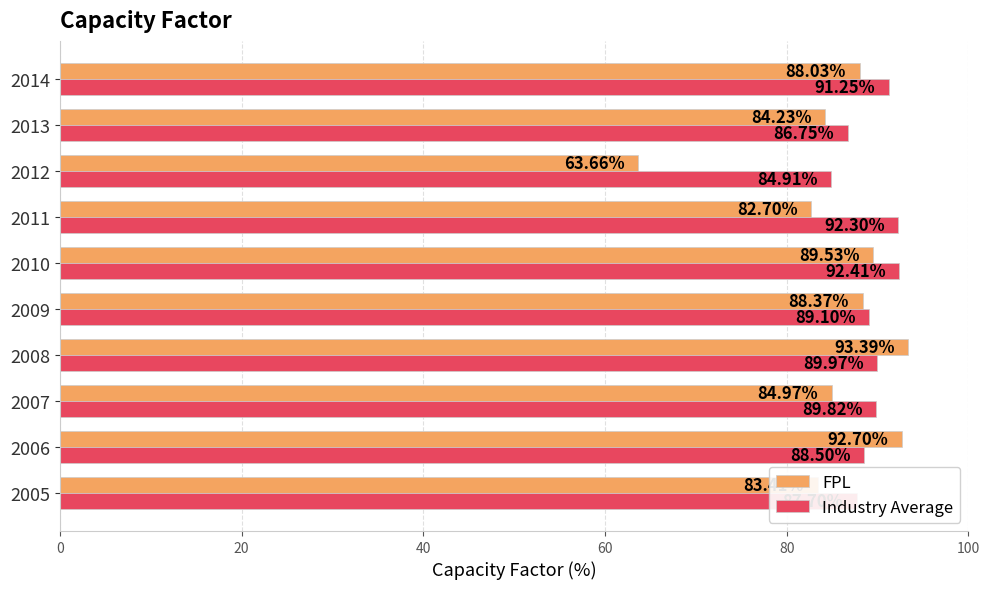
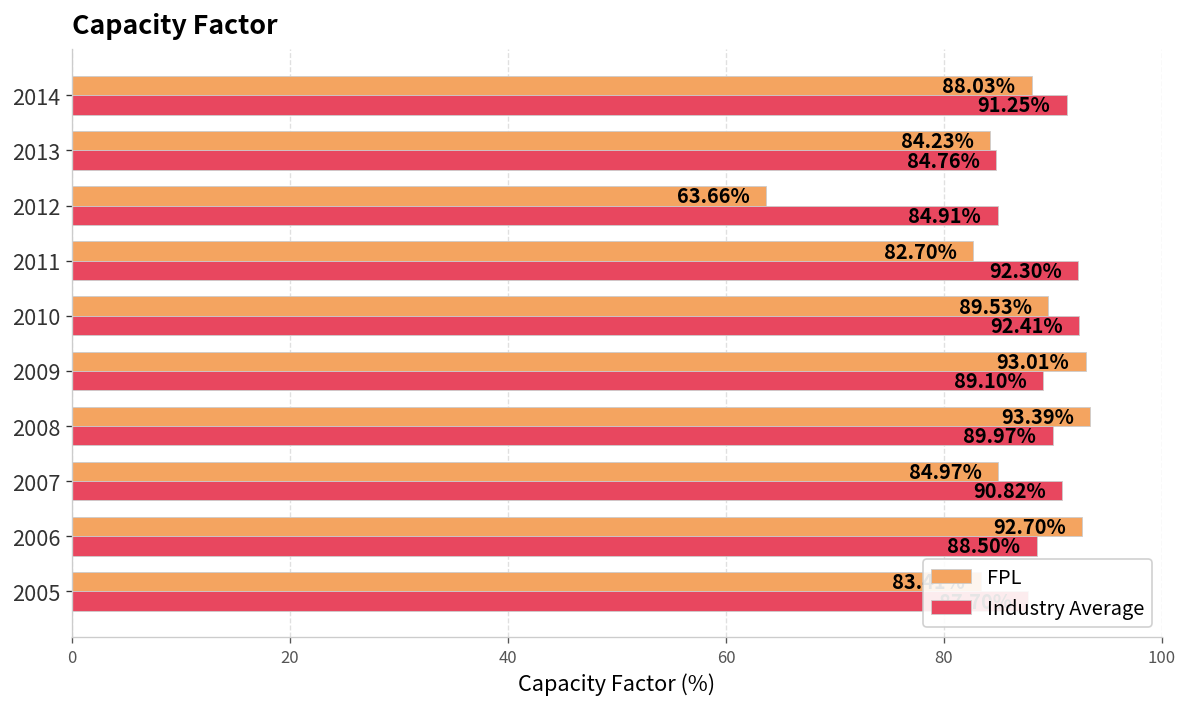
  {
    "FPL": {
      "2014": "88.03%",
      "2013": "84.23%",
      "2012": "63.66%",
      "2011": "82.70%",
      "2010": "89.53%",
-     "2009": "88.37%",
+     "2009": "93.01%",
      "2008": "93.39%",
      "2007": "84.97%",
      "2006": "92.70%"
    },
    "Industry Average": {
      "2014": "91.25%",
-     "2013": "86.75%",
+     "2013": "84.76%",
      "2012": "84.91%",
      "2011": "92.30%",
      "2010": "92.41%",
      "2009": "89.10%",
      "2008": "89.97%",
-     "2007": "89.82%",
+     "2007": "90.82%",
      "2006": "88.50%"
    }
  }
